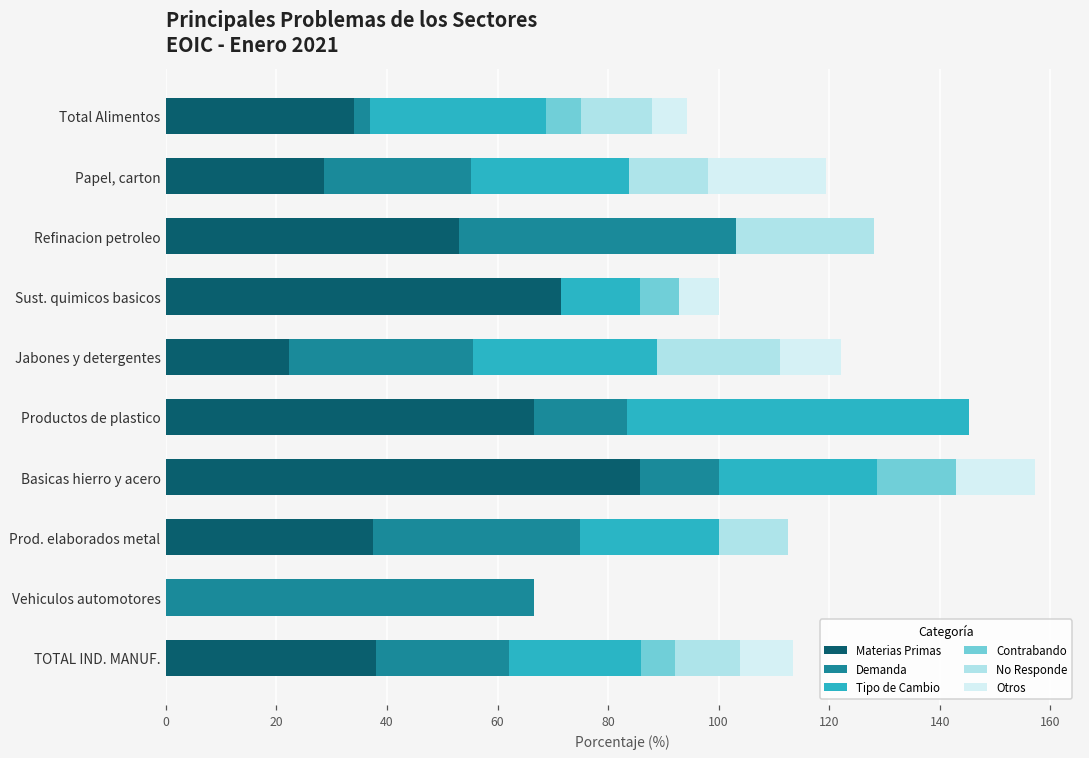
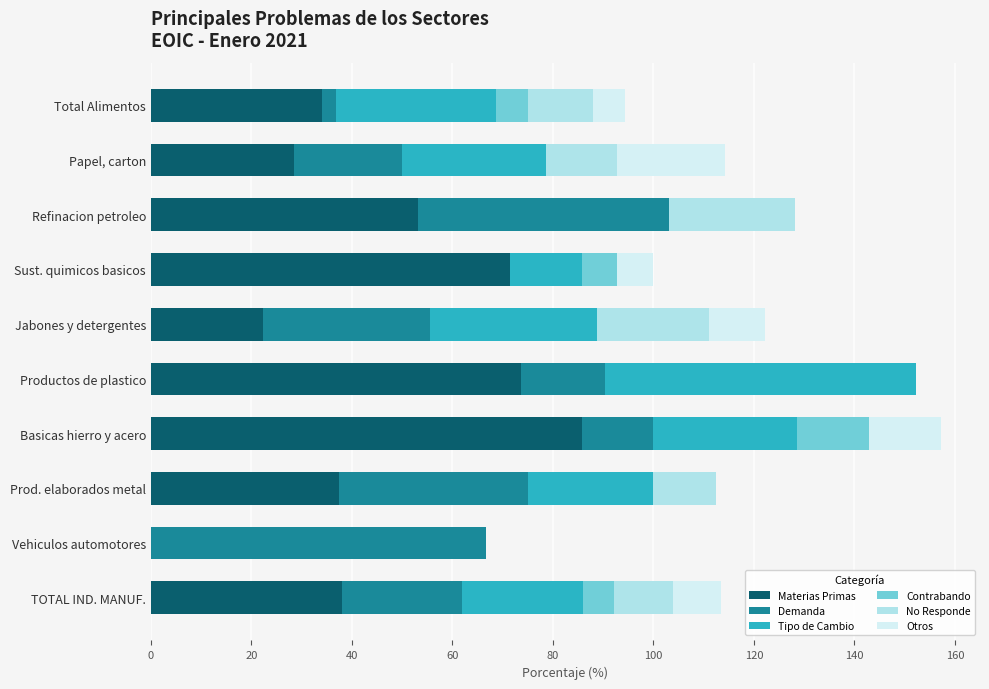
  {
    "Materias Primas": {
      "Total Alimentos": 34,
      "Papel, carton": 29,
      "Refinacion petroleo": 53,
      "Sust. quimicos basicos": 71,
      "Jabones y detergentes": 22,
-     "Productos de plastico": 67,
+     "Productos de plastico": 74,
      "Basicas hierro y acero": 86,
      "Prod. elaborados metal": 38,
      "Vehiculos automotores": 0,
      "TOTAL IND. MANUF.": 38
    },
    "Demanda": {
      "Total Alimentos": 3,
-     "Papel, carton": 27,
+     "Papel, carton": 21,
      "Refinacion petroleo": 50,
      "Sust. quimicos basicos": 0,
      "Jabones y detergentes": 33,
      "Productos de plastico": 17,
      "Basicas hierro y acero": 14,
      "Prod. elaborados metal": 37,
      "Vehiculos automotores": 67,
      "TOTAL IND. MANUF.": 24
    },
    "Tipo de Cambio": {
      "Total Alimentos": 32,
      "Papel, carton": 29,
      "Refinacion petroleo": 0,
      "Sust. quimicos basicos": 14,
      "Jabones y detergentes": 33,
      "Productos de plastico": 62,
      "Basicas hierro y acero": 29,
      "Prod. elaborados metal": 25,
      "Vehiculos automotores": 0,
      "TOTAL IND. MANUF.": 24
    },
    "Contrabando": {
      "Total Alimentos": 6,
      "Papel, carton": 0,
      "Refinacion petroleo": 0,
      "Sust. quimicos basicos": 7,
      "Jabones y detergentes": 0,
      "Productos de plastico": 0,
      "Basicas hierro y acero": 14,
      "Prod. elaborados metal": 0,
      "Vehiculos automotores": 0,
      "TOTAL IND. MANUF.": 6
    }
  }
